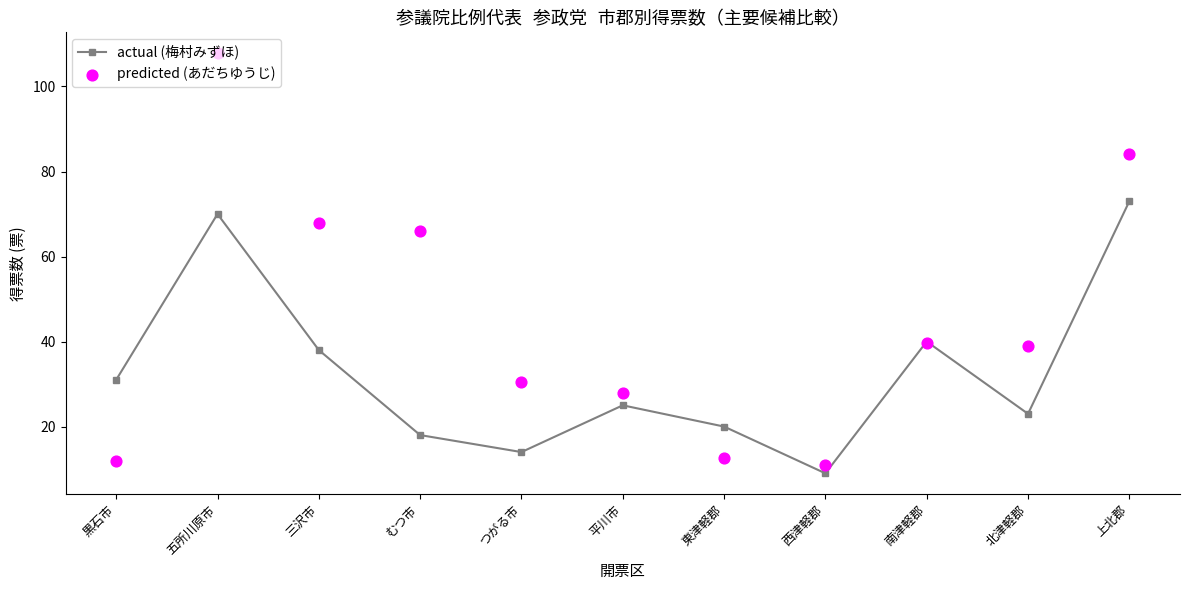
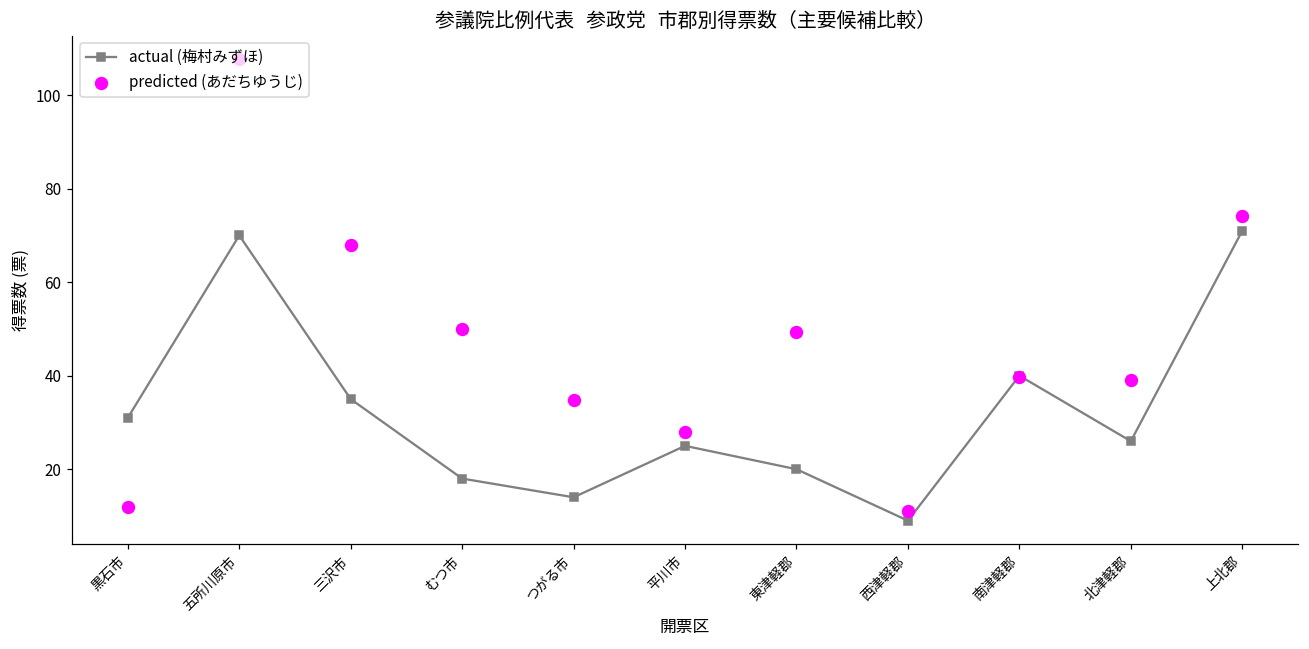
  {
    "actual (梅村みずほ)": {
      "黒石市": 31,
      "五所川原市": 70,
-     "三沢市": 38,
+     "三沢市": 35,
      "むつ市": 18,
      "つがる市": 14,
      "平川市": 25,
      "東津軽郡": 20,
      "西津軽郡": 9,
-     "北津軽郡": 23,
-     "上北郡": 73
+     "北津軽郡": 26,
+     "上北郡": 71
    },
    "predicted (あだちゆうじ)": {
-     "むつ市": 66,
-     "つがる市": 30,
-     "東津軽郡": 13,
-     "上北郡": 84
+     "むつ市": 50,
+     "つがる市": 35,
+     "東津軽郡": 49,
+     "上北郡": 74
    }
  }
